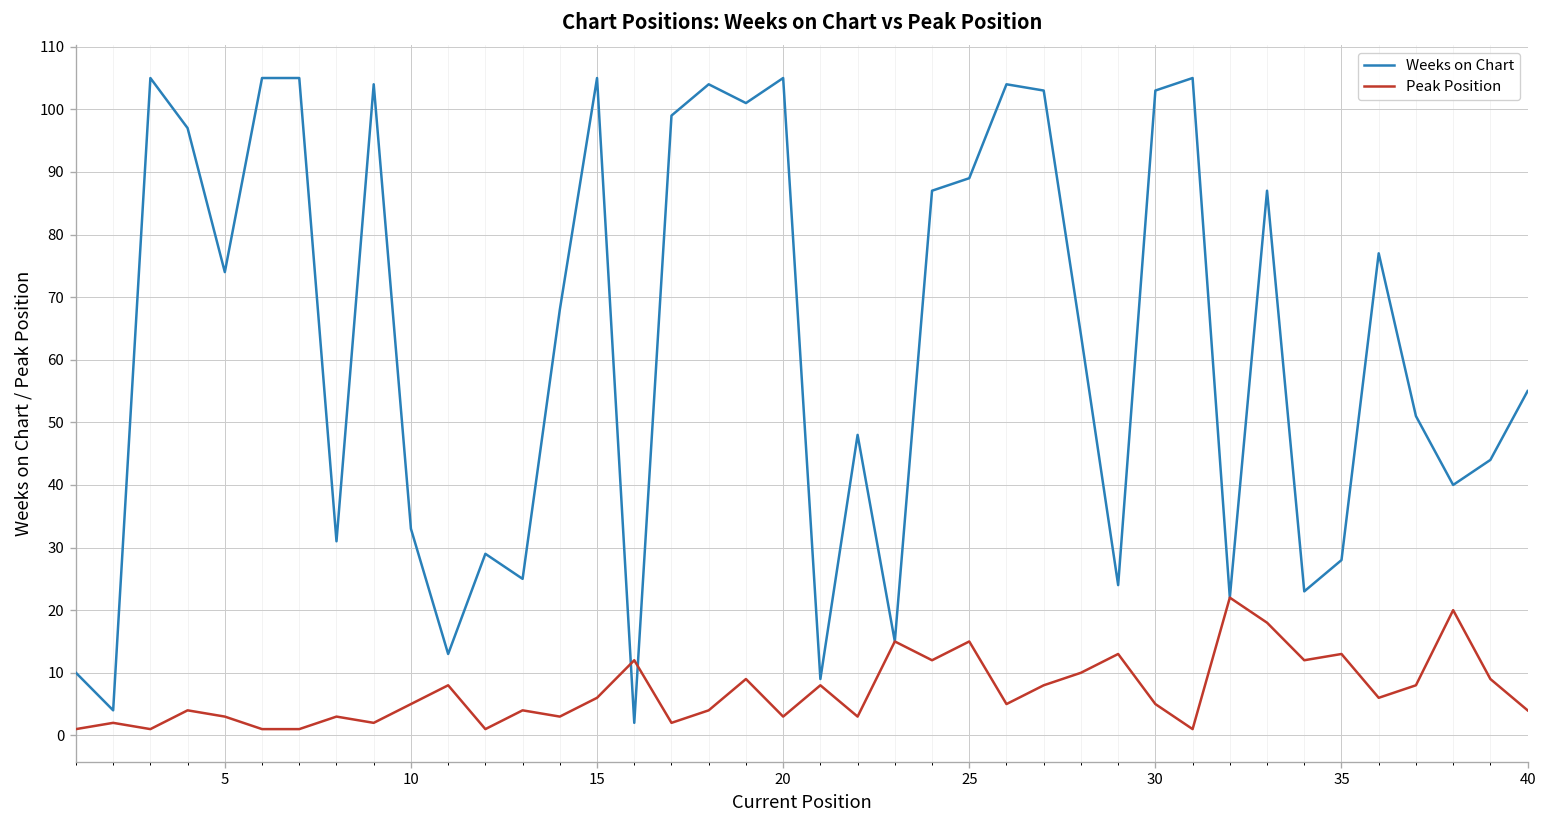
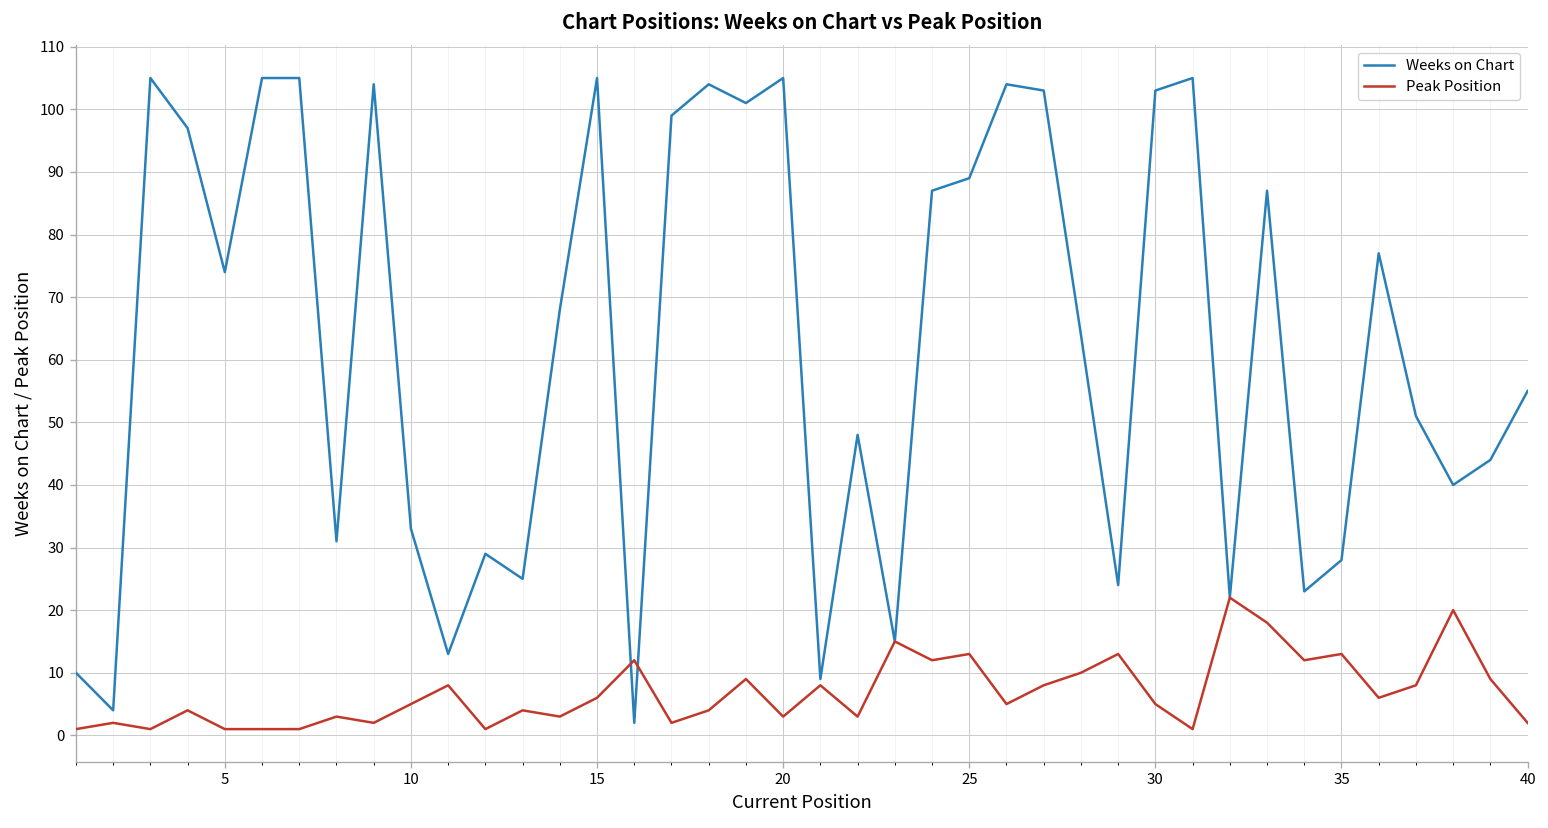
  {
    "Weeks on Chart": {
      "5": 74,
      "10": 33,
      "15": 105,
      "20": 105,
      "25": 89,
      "30": 103,
      "35": 28,
      "40": 55
    },
    "Peak Position": {
-     "5": 3,
+     "5": 1,
      "10": 5,
      "15": 6,
      "20": 3,
-     "25": 15,
+     "25": 13,
      "30": 5,
      "35": 13,
-     "40": 4
+     "40": 2
    }
  }
